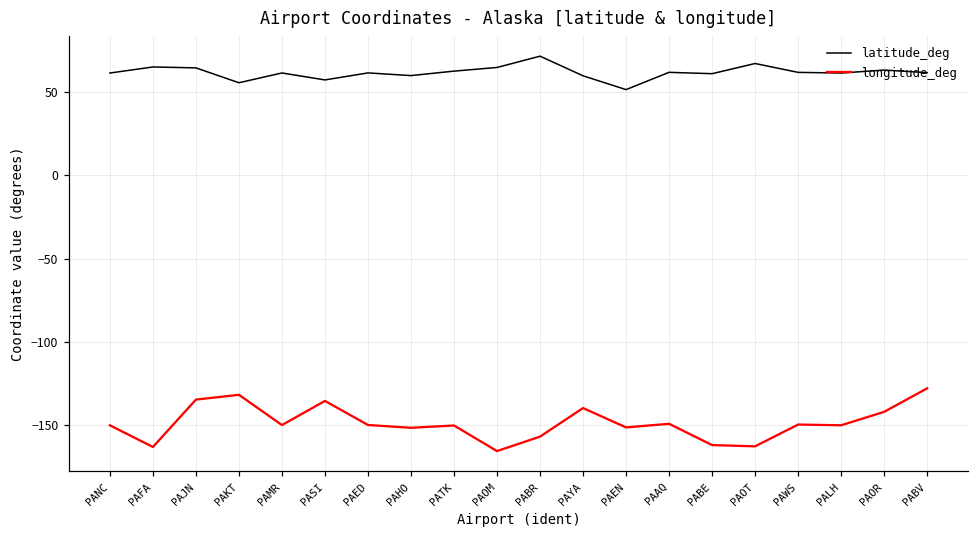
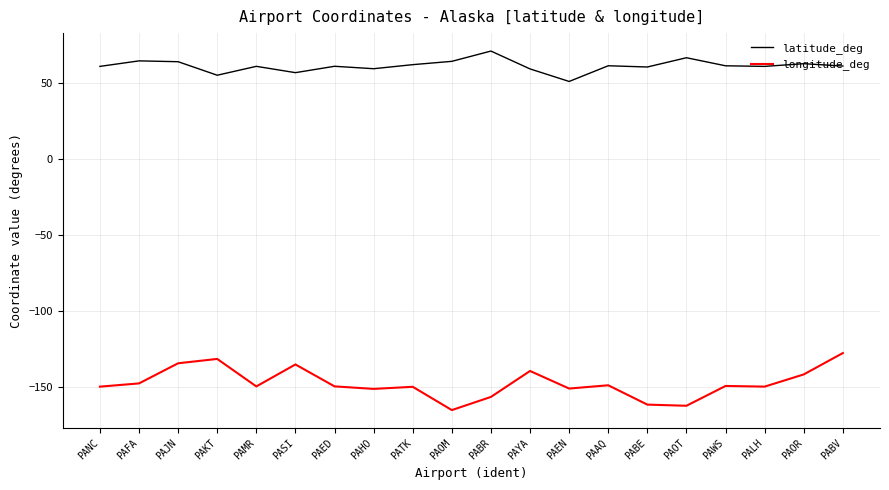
  {
    "latitude_deg": {
      "PANC": 61,
      "PAFA": 65,
      "PAJN": 64,
      "PAKT": 55,
      "PAMR": 61,
      "PASI": 57,
      "PAED": 61,
      "PAHO": 60,
      "PATK": 62,
      "PAOM": 65,
      "PABR": 71,
      "PAYA": 60,
      "PAEN": 51,
      "PAAQ": 62,
      "PABE": 61,
      "PAOT": 67,
      "PAWS": 62,
      "PALH": 61,
      "PAOR": 63,
      "PABV": 61
    },
    "longitude_deg": {
      "PANC": -150,
-     "PAFA": -163,
+     "PAFA": -148,
      "PAJN": -135,
      "PAKT": -132,
      "PAMR": -150,
      "PASI": -135,
      "PAED": -150,
      "PAHO": -151,
      "PATK": -150,
      "PAOM": -165,
      "PABR": -157,
      "PAYA": -140,
      "PAEN": -151,
      "PAAQ": -149,
      "PABE": -162,
      "PAOT": -163,
      "PAWS": -150,
      "PALH": -150,
      "PAOR": -142,
      "PABV": -128
    }
  }
